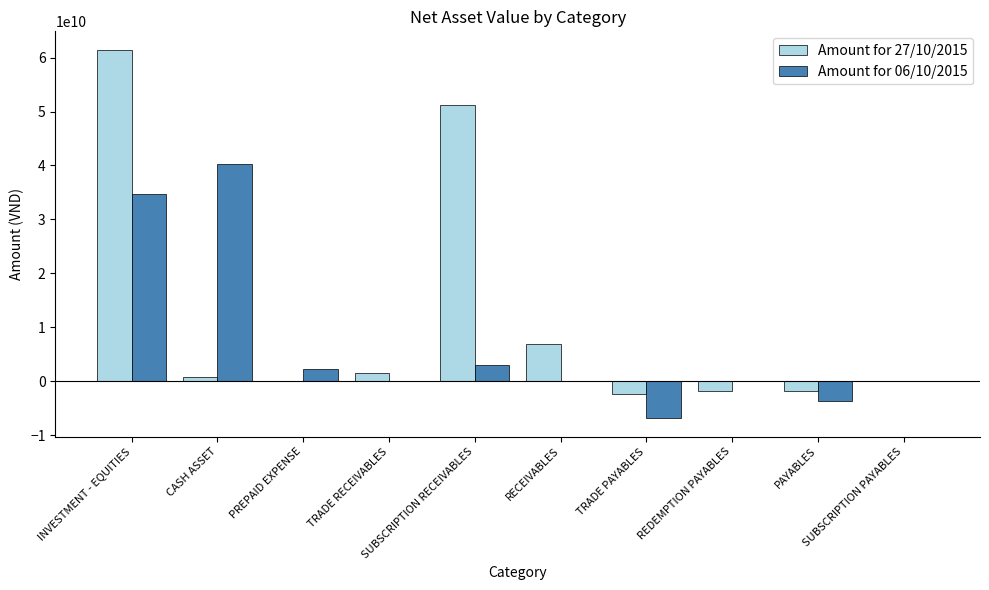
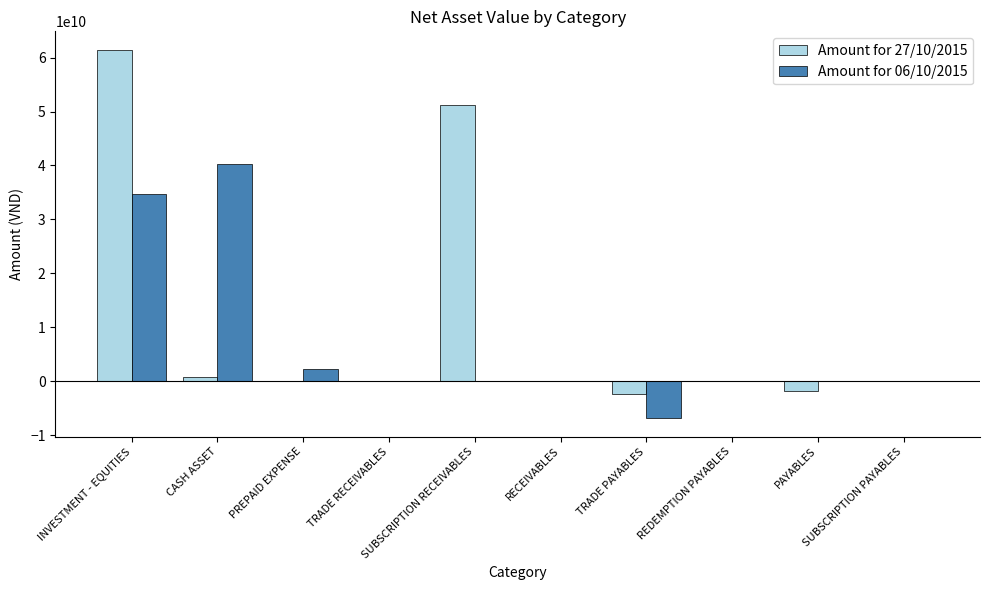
  {
    "Amount for 27/10/2015": {
      "INVESTMENT - EQUITIES": 61000000000,
      "CASH ASSET": 1000000000,
-     "TRADE RECEIVABLES": 2000000000,
+     "TRADE RECEIVABLES": 0,
      "SUBSCRIPTION RECEIVABLES": 51000000000,
-     "RECEIVABLES": 7000000000,
+     "RECEIVABLES": 0,
      "TRADE PAYABLES": -2000000000,
-     "REDEMPTION PAYABLES": -2000000000,
+     "REDEMPTION PAYABLES": 0,
      "PAYABLES": -2000000000
    },
    "Amount for 06/10/2015": {
      "INVESTMENT - EQUITIES": 35000000000,
      "CASH ASSET": 40000000000,
      "PREPAID EXPENSE": 2000000000,
      "TRADE RECEIVABLES": 0,
-     "SUBSCRIPTION RECEIVABLES": 3000000000,
+     "SUBSCRIPTION RECEIVABLES": 0,
      "RECEIVABLES": 0,
      "TRADE PAYABLES": -7000000000,
-     "PAYABLES": -4000000000,
+     "PAYABLES": 0,
      "SUBSCRIPTION PAYABLES": 0
    }
  }
